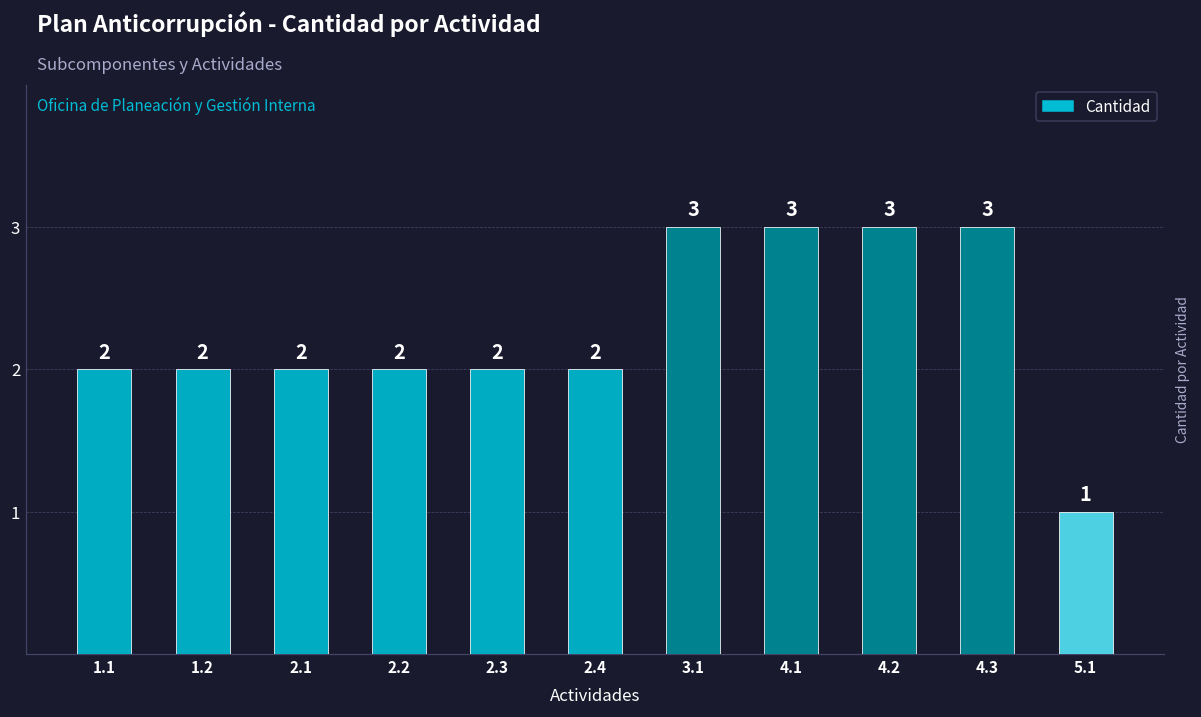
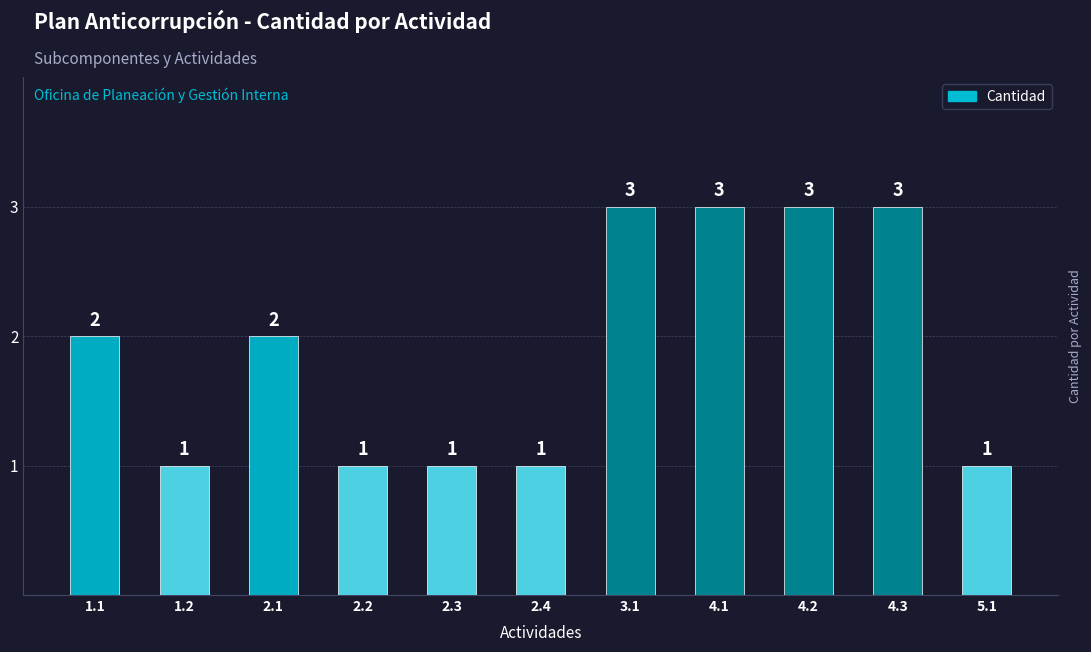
  {
    "1.1": 2,
-   "1.2": 2,
+   "1.2": 1,
    "2.1": 2,
-   "2.2": 2,
-   "2.3": 2,
-   "2.4": 2,
+   "2.2": 1,
+   "2.3": 1,
+   "2.4": 1,
    "3.1": 3,
    "4.1": 3,
    "4.2": 3,
    "4.3": 3,
    "5.1": 1
  }
